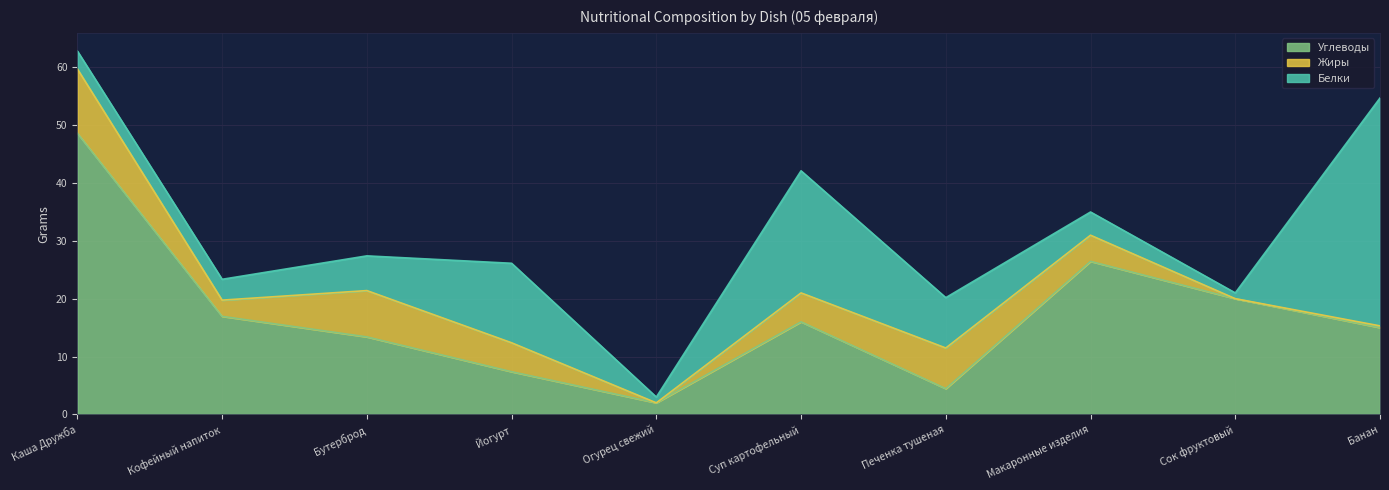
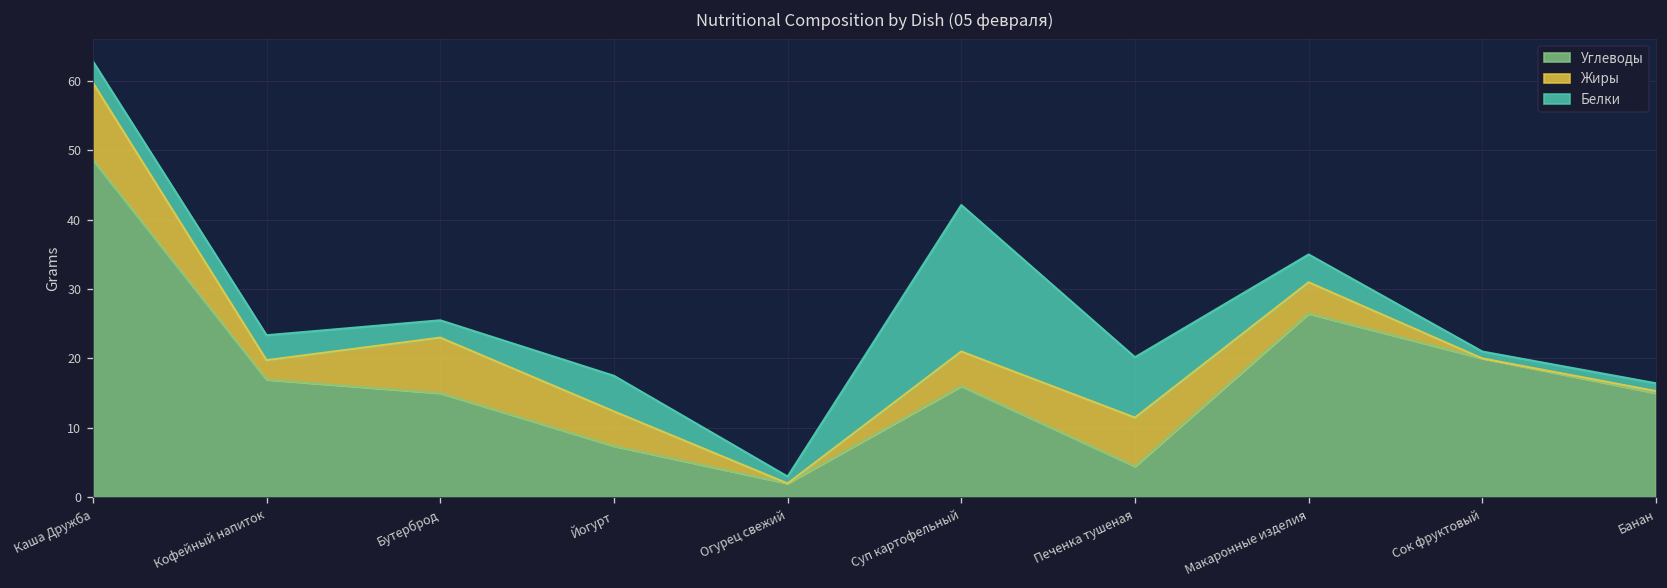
  {
    "Углеводы": {
      "Каша Дружба": 49,
      "Кофейный напиток": 17,
-     "Бутерброд": 13,
+     "Бутерброд": 15,
      "Йогурт": 7,
      "Суп картофельный": 16,
      "Печенка тушеная": 4,
      "Макаронные изделия": 26
    },
    "Жиры": {
      "Каша Дружба": 11,
      "Кофейный напиток": 3,
      "Бутерброд": 8,
      "Йогурт": 5,
      "Суп картофельный": 5,
      "Печенка тушеная": 7,
      "Макаронные изделия": 5
    },
    "Белки": {
      "Каша Дружба": 3,
      "Кофейный напиток": 4,
-     "Бутерброд": 6,
-     "Йогурт": 14,
+     "Бутерброд": 3,
+     "Йогурт": 5,
      "Огурец свежий": 1,
      "Суп картофельный": 21,
      "Печенка тушеная": 9,
      "Макаронные изделия": 4,
      "Сок фруктовый": 1,
-     "Банан": 39
+     "Банан": 1
    }
  }
